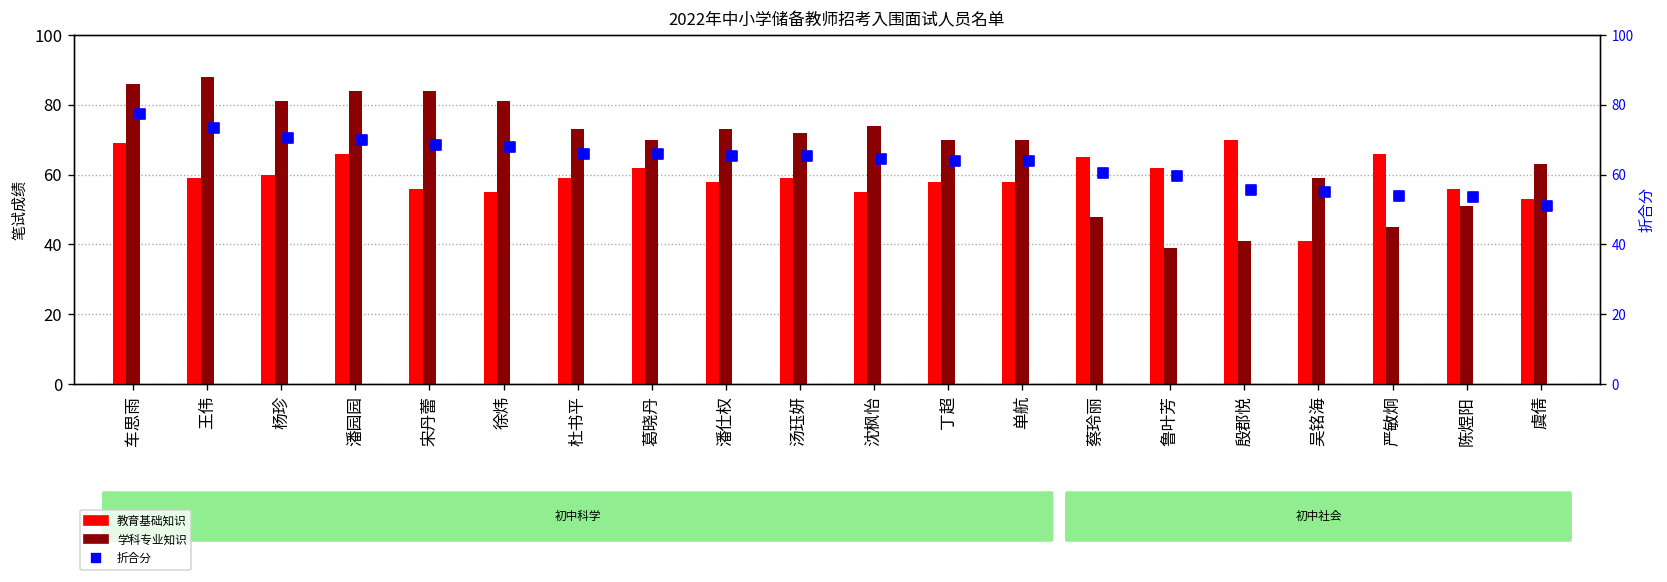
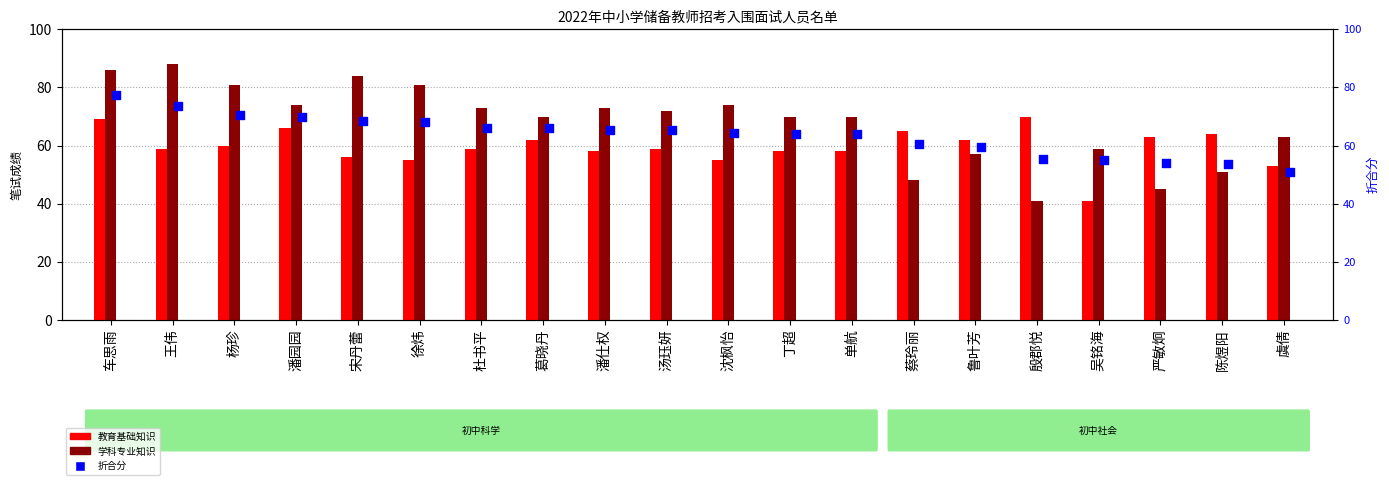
  {
    "教育基础知识": {
      "车思雨": 69,
      "王伟": 59,
      "杨珍": 60,
      "潘园园": 66,
      "宋丹蕾": 56,
      "徐炜": 55,
      "杜书平": 59,
      "葛晓丹": 62,
      "潘仕权": 58,
      "汤珏妍": 59,
      "沈枫怡": 55,
      "丁超": 58,
      "单航": 58,
      "蔡玲丽": 65,
      "鲁叶芳": 62,
      "殷郡悦": 70,
      "吴铭海": 41,
-     "严敏炯": 66,
-     "陈煜阳": 56,
+     "严敏炯": 63,
+     "陈煜阳": 64,
      "虞倩": 53
    },
    "学科专业知识": {
      "车思雨": 86,
      "王伟": 88,
      "杨珍": 81,
-     "潘园园": 84,
+     "潘园园": 74,
      "宋丹蕾": 84,
      "徐炜": 81,
      "杜书平": 73,
      "葛晓丹": 70,
      "潘仕权": 73,
      "汤珏妍": 72,
      "沈枫怡": 74,
      "丁超": 70,
      "单航": 70,
      "蔡玲丽": 48,
-     "鲁叶芳": 39,
+     "鲁叶芳": 57,
      "殷郡悦": 41,
      "吴铭海": 59,
      "严敏炯": 45,
      "陈煜阳": 51,
      "虞倩": 63
    }
  }
